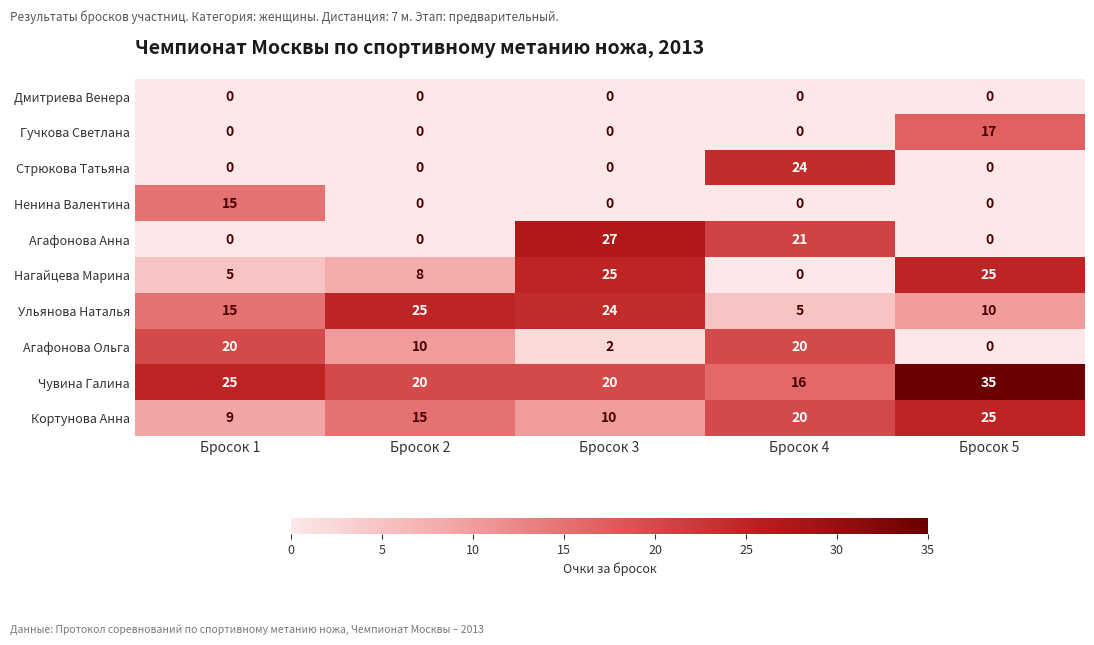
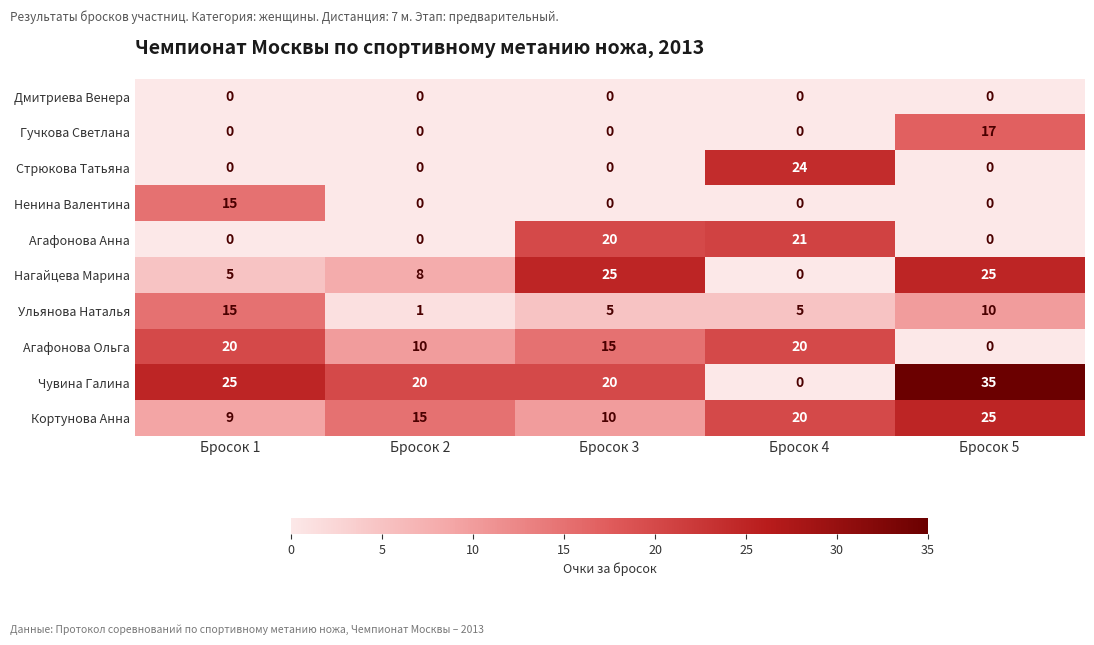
  {
    "Дмитриева Венера": {
      "Бросок 1": 0,
      "Бросок 2": 0,
      "Бросок 3": 0,
      "Бросок 4": 0,
      "Бросок 5": 0
    },
    "Гучкова Светлана": {
      "Бросок 1": 0,
      "Бросок 2": 0,
      "Бросок 3": 0,
      "Бросок 4": 0,
      "Бросок 5": 17
    },
    "Стрюкова Татьяна": {
      "Бросок 1": 0,
      "Бросок 2": 0,
      "Бросок 3": 0,
      "Бросок 4": 24,
      "Бросок 5": 0
    },
    "Ненина Валентина": {
      "Бросок 1": 15,
      "Бросок 2": 0,
      "Бросок 3": 0,
      "Бросок 4": 0,
      "Бросок 5": 0
    },
    "Агафонова Анна": {
      "Бросок 1": 0,
      "Бросок 2": 0,
-     "Бросок 3": 27,
+     "Бросок 3": 20,
      "Бросок 4": 21,
      "Бросок 5": 0
    },
    "Нагайцева Марина": {
      "Бросок 1": 5,
      "Бросок 2": 8,
      "Бросок 3": 25,
      "Бросок 4": 0,
      "Бросок 5": 25
    },
    "Ульянова Наталья": {
      "Бросок 1": 15,
-     "Бросок 2": 25,
-     "Бросок 3": 24,
+     "Бросок 2": 1,
+     "Бросок 3": 5,
      "Бросок 4": 5,
      "Бросок 5": 10
    },
    "Агафонова Ольга": {
      "Бросок 1": 20,
      "Бросок 2": 10,
-     "Бросок 3": 2,
+     "Бросок 3": 15,
      "Бросок 4": 20,
      "Бросок 5": 0
    },
    "Чувина Галина": {
      "Бросок 1": 25,
      "Бросок 2": 20,
      "Бросок 3": 20,
-     "Бросок 4": 16,
+     "Бросок 4": 0,
      "Бросок 5": 35
    },
    "Кортунова Анна": {
      "Бросок 1": 9,
      "Бросок 2": 15,
      "Бросок 3": 10,
      "Бросок 4": 20,
      "Бросок 5": 25
    }
  }
